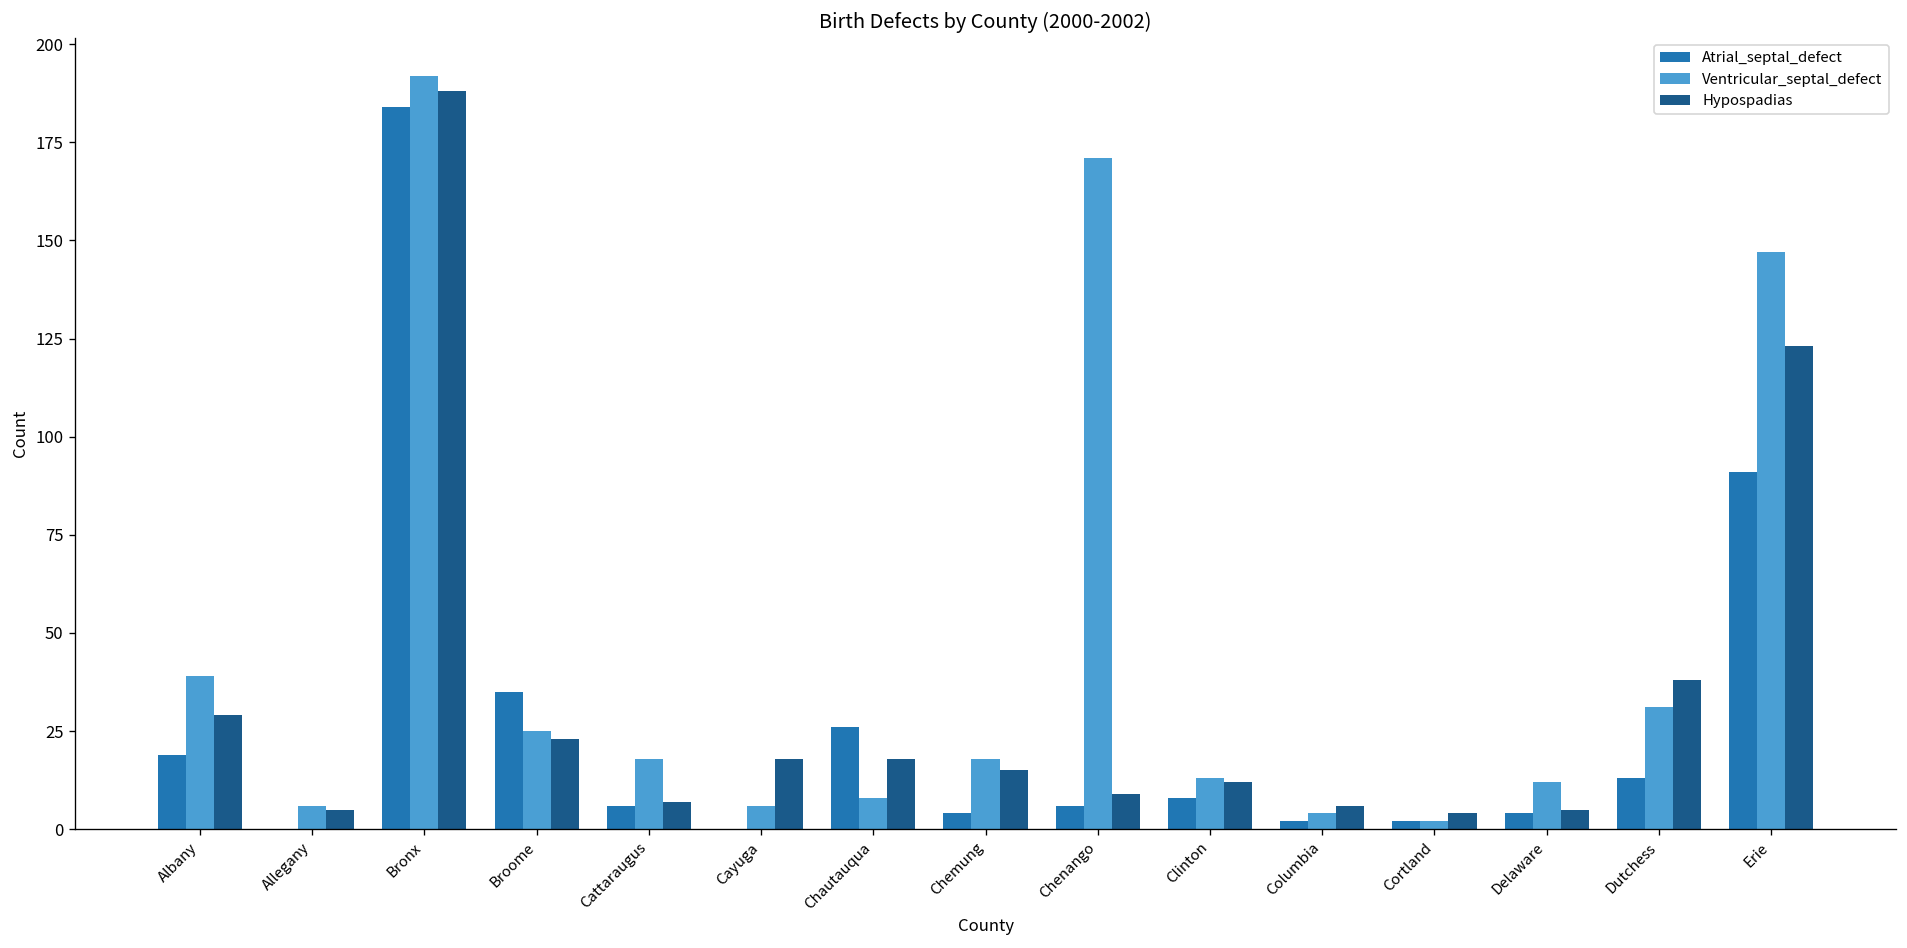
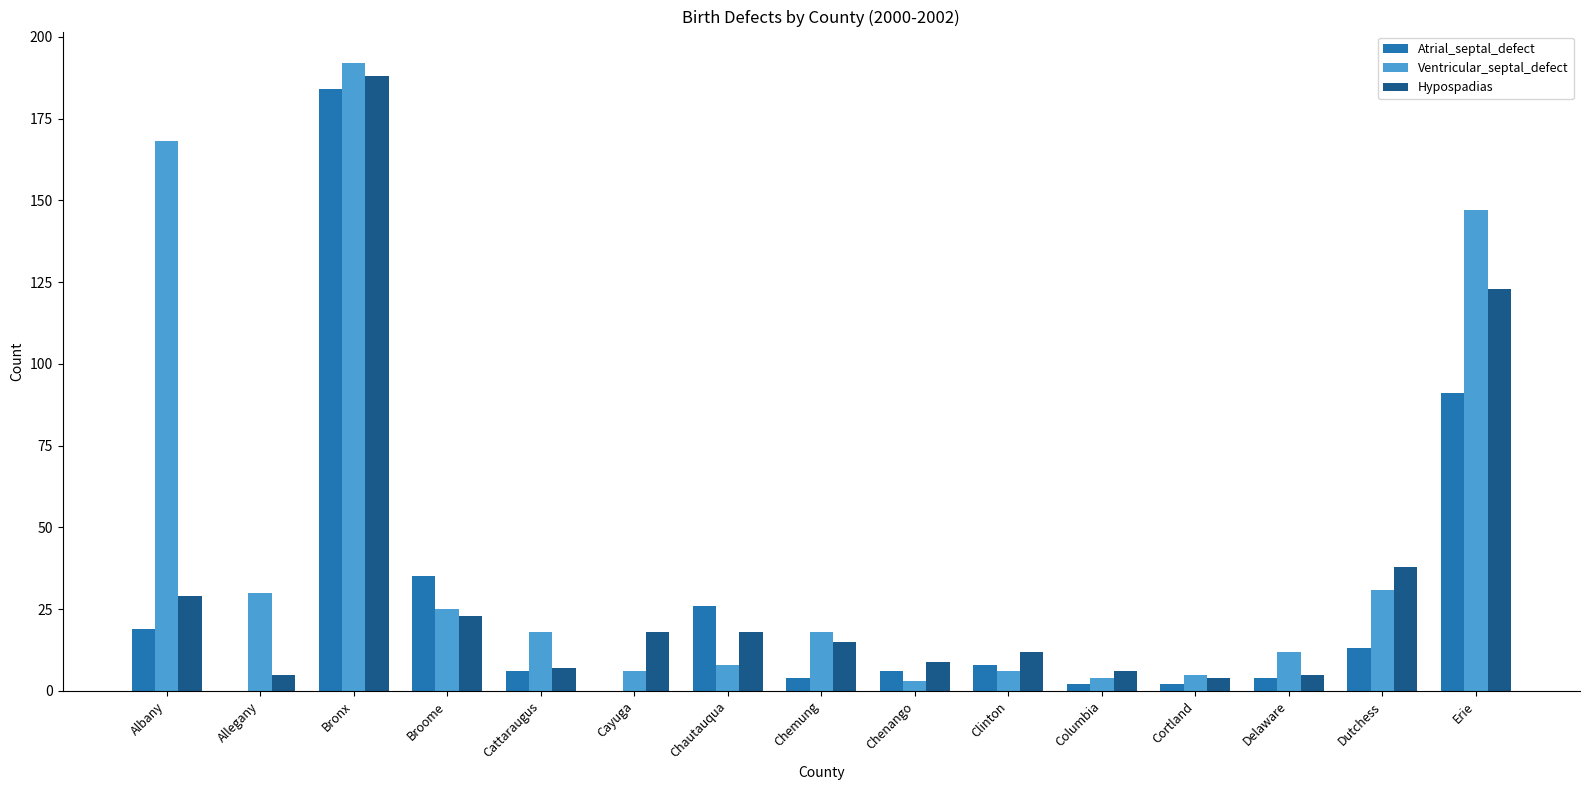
  {
    "Ventricular_septal_defect": {
-     "Albany": 39,
-     "Allegany": 6,
+     "Albany": 168,
+     "Allegany": 30,
      "Bronx": 192,
      "Broome": 25,
      "Cattaraugus": 18,
      "Cayuga": 6,
      "Chautauqua": 8,
      "Chemung": 18,
-     "Chenango": 171,
-     "Clinton": 13,
+     "Chenango": 3,
+     "Clinton": 6,
      "Columbia": 4,
-     "Cortland": 2,
+     "Cortland": 5,
      "Delaware": 12,
      "Dutchess": 31,
      "Erie": 147
    }
  }
